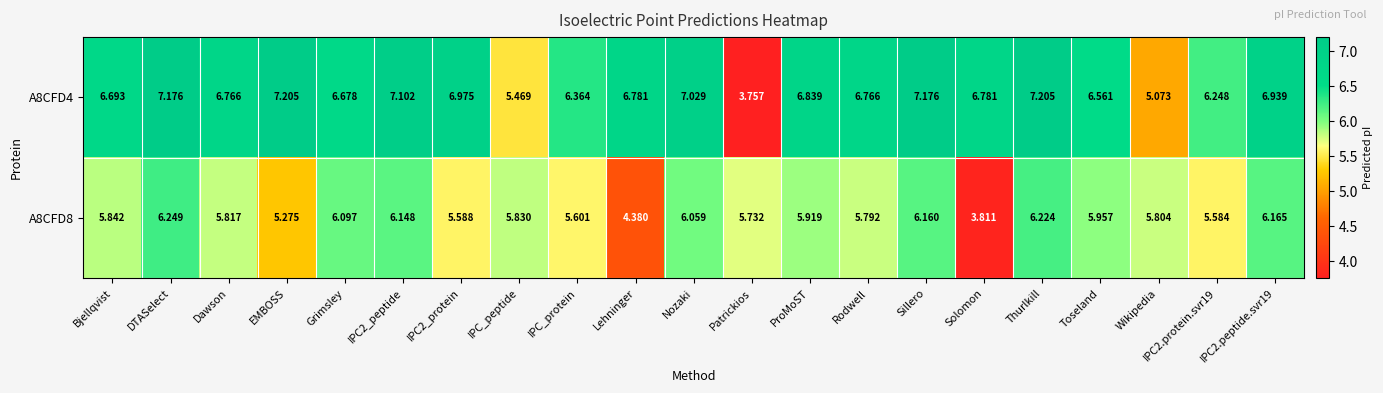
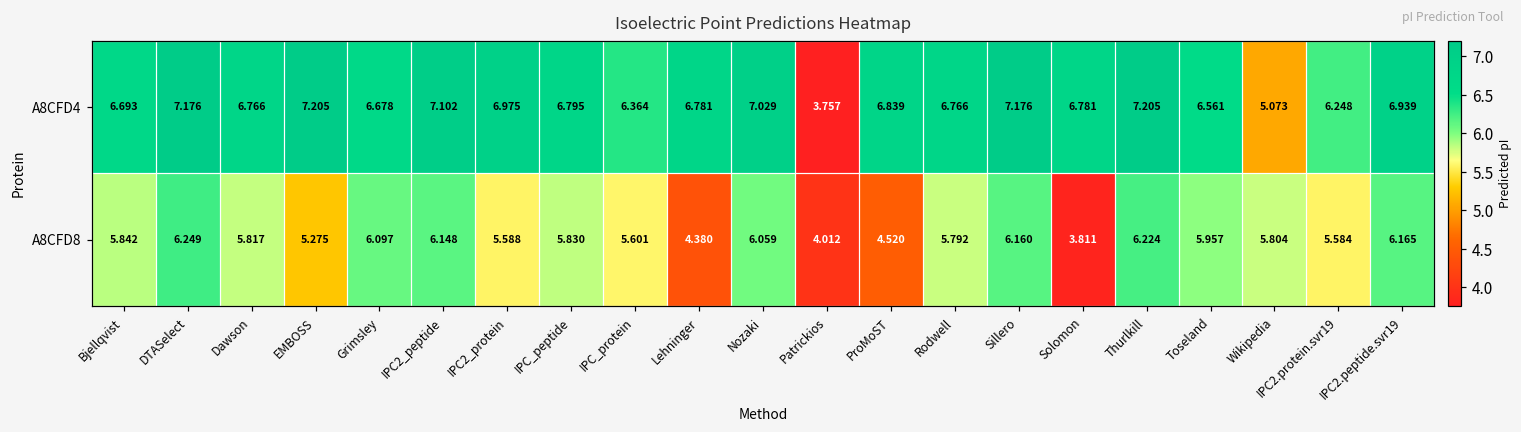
  {
    "A8CFD4": {
      "Bjellqvist": 6.693,
      "DTASelect": 7.176,
      "Dawson": 6.766,
      "EMBOSS": 7.205,
      "Grimsley": 6.678,
      "IPC2_peptide": 7.102,
      "IPC2_protein": 6.975,
-     "IPC_peptide": 5.469,
+     "IPC_peptide": 6.795,
      "IPC_protein": 6.364,
      "Lehninger": 6.781,
      "Nozaki": 7.029,
      "Patrickios": 3.757,
      "ProMoST": 6.839,
      "Rodwell": 6.766,
      "Sillero": 7.176,
      "Solomon": 6.781,
      "Thurlkill": 7.205,
      "Toseland": 6.561,
      "Wikipedia": 5.073,
      "IPC2.protein.svr19": 6.248,
      "IPC2.peptide.svr19": 6.939
    },
    "A8CFD8": {
      "Bjellqvist": 5.842,
      "DTASelect": 6.249,
      "Dawson": 5.817,
      "EMBOSS": 5.275,
      "Grimsley": 6.097,
      "IPC2_peptide": 6.148,
      "IPC2_protein": 5.588,
      "IPC_peptide": 5.830,
      "IPC_protein": 5.601,
      "Lehninger": 4.380,
      "Nozaki": 6.059,
-     "Patrickios": 5.732,
-     "ProMoST": 5.919,
+     "Patrickios": 4.012,
+     "ProMoST": 4.520,
      "Rodwell": 5.792,
      "Sillero": 6.160,
      "Solomon": 3.811,
      "Thurlkill": 6.224,
      "Toseland": 5.957,
      "Wikipedia": 5.804,
      "IPC2.protein.svr19": 5.584,
      "IPC2.peptide.svr19": 6.165
    }
  }
